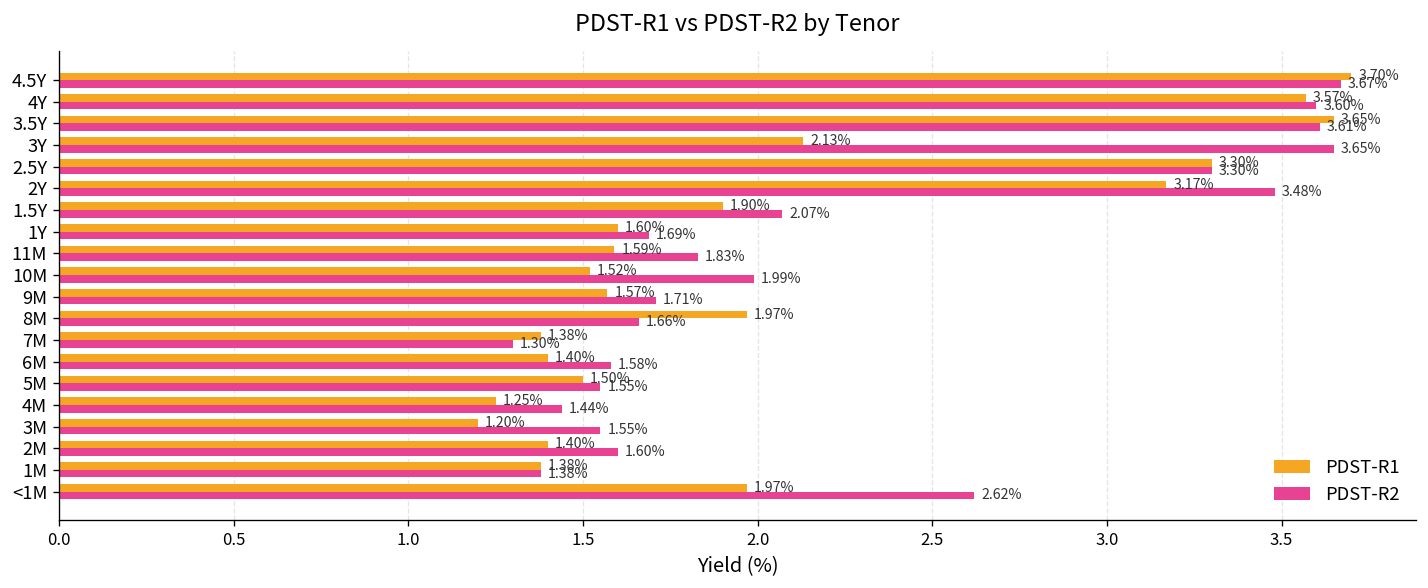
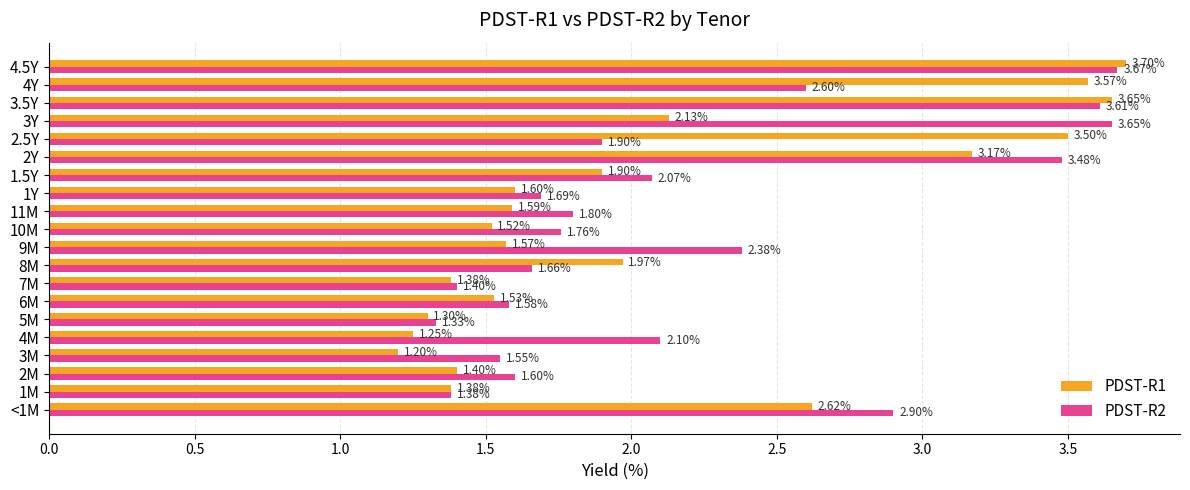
  {
    "PDST-R1": {
      "3Y": "2.13%",
-     "2.5Y": "3.30%",
+     "2.5Y": "3.50%",
      "2Y": "3.17%",
      "1.5Y": "1.90%",
      "1Y": "1.60%",
      "11M": "1.59%",
      "10M": "1.52%",
      "9M": "1.57%",
      "8M": "1.97%",
-     "6M": "1.40%",
-     "5M": "1.50%",
+     "6M": "1.53%",
+     "5M": "1.30%",
      "4M": "1.25%",
      "3M": "1.20%",
      "2M": "1.40%",
-     "<1M": "1.97%"
+     "<1M": "2.62%"
    },
    "PDST-R2": {
-     "4Y": "3.60%",
+     "4Y": "2.60%",
      "3Y": "3.65%",
-     "2.5Y": "3.30%",
+     "2.5Y": "1.90%",
      "2Y": "3.48%",
      "1.5Y": "2.07%",
      "1Y": "1.69%",
-     "11M": "1.83%",
-     "10M": "1.99%",
-     "9M": "1.71%",
+     "11M": "1.80%",
+     "10M": "1.76%",
+     "9M": "2.38%",
      "8M": "1.66%",
-     "7M": "1.30%",
+     "7M": "1.40%",
      "6M": "1.58%",
-     "5M": "1.55%",
-     "4M": "1.44%",
+     "5M": "1.33%",
+     "4M": "2.10%",
      "3M": "1.55%",
      "2M": "1.60%",
-     "<1M": "2.62%"
+     "<1M": "2.90%"
    }
  }
